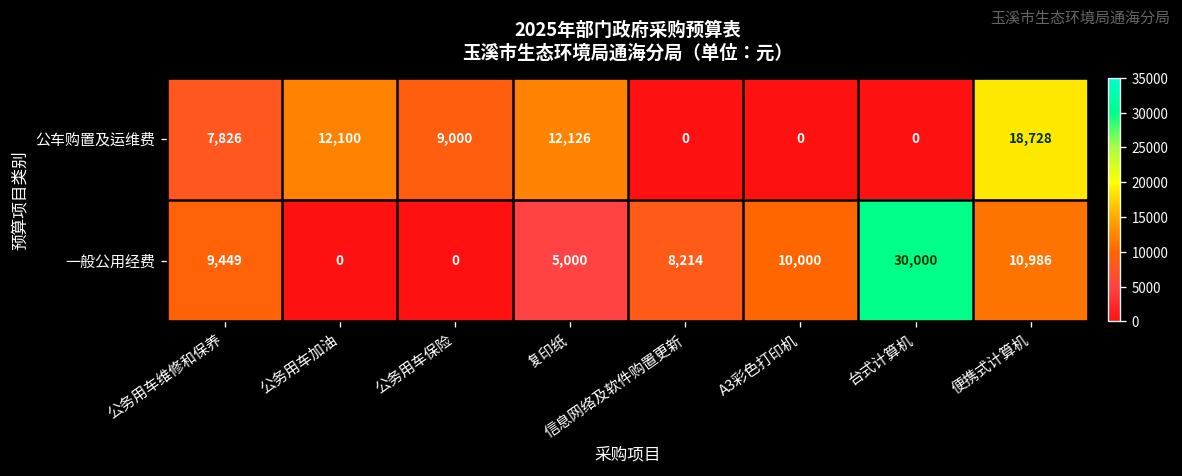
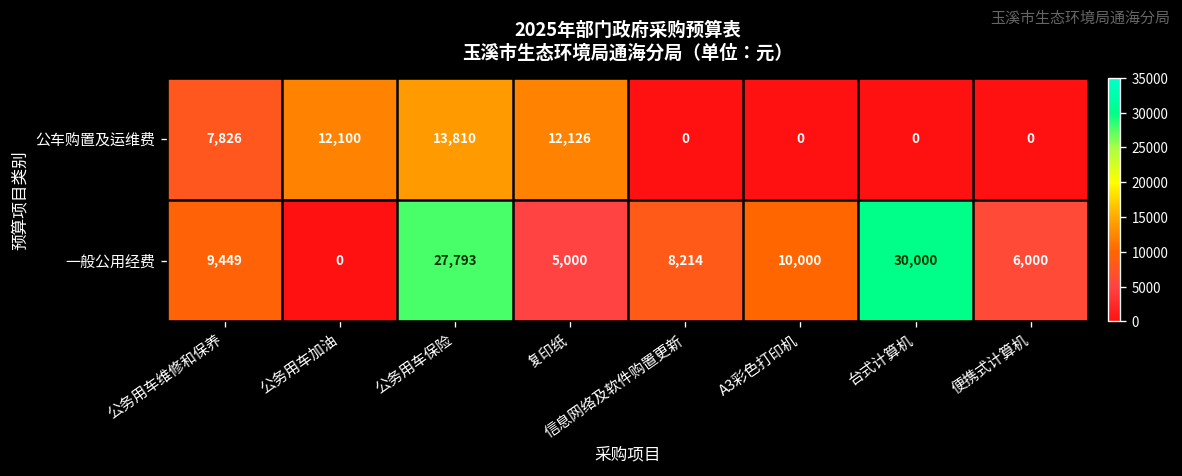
  {
    "公车购置及运维费": {
      "公务用车维修和保养": "7,826",
      "公务用车加油": "12,100",
-     "公务用车保险": "9,000",
+     "公务用车保险": "13,810",
      "复印纸": "12,126",
      "信息网络及软件购置更新": "0",
      "A3彩色打印机": "0",
      "台式计算机": "0",
-     "便携式计算机": "18,728"
+     "便携式计算机": "0"
    },
    "一般公用经费": {
      "公务用车维修和保养": "9,449",
      "公务用车加油": "0",
-     "公务用车保险": "0",
+     "公务用车保险": "27,793",
      "复印纸": "5,000",
      "信息网络及软件购置更新": "8,214",
      "A3彩色打印机": "10,000",
      "台式计算机": "30,000",
-     "便携式计算机": "10,986"
+     "便携式计算机": "6,000"
    }
  }
